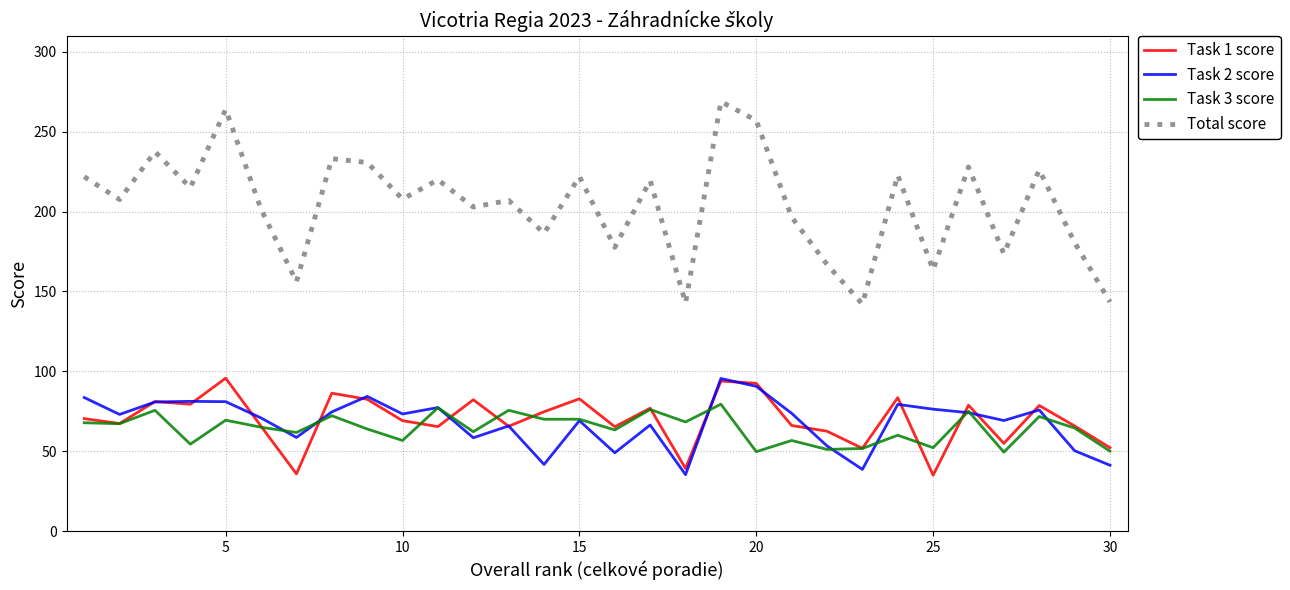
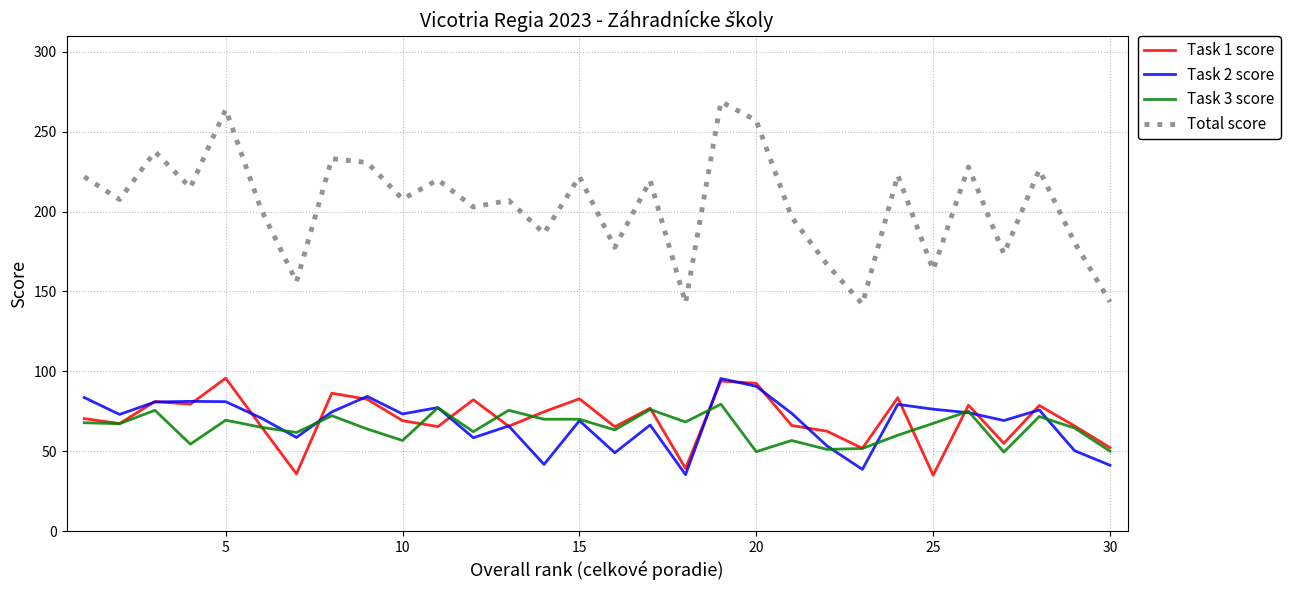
  {
    "Task 1 score": {
      "5": 96,
      "10": 69,
      "15": 83,
      "20": 93,
      "25": 35,
      "30": 52
    },
    "Task 2 score": {
      "5": 81,
      "10": 73,
      "20": 91,
      "25": 76,
      "30": 41
    },
    "Task 3 score": {
      "5": 69,
      "10": 57,
      "20": 50,
-     "25": 52,
+     "25": 67,
      "30": 50
    },
    "Total score": {
      "5": 264,
      "10": 208,
      "15": 222,
      "20": 257,
      "25": 164,
      "30": 143
    }
  }
